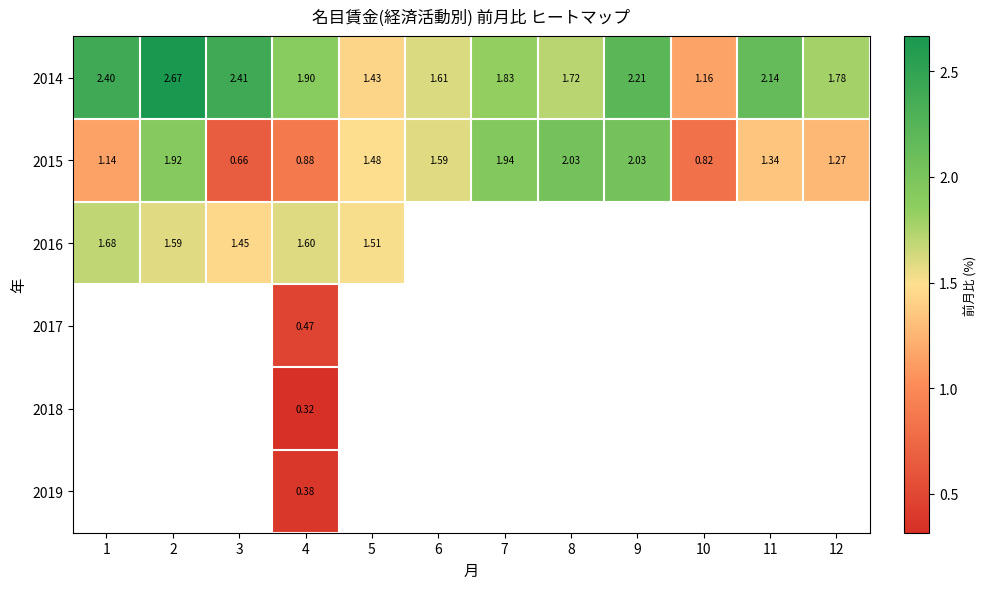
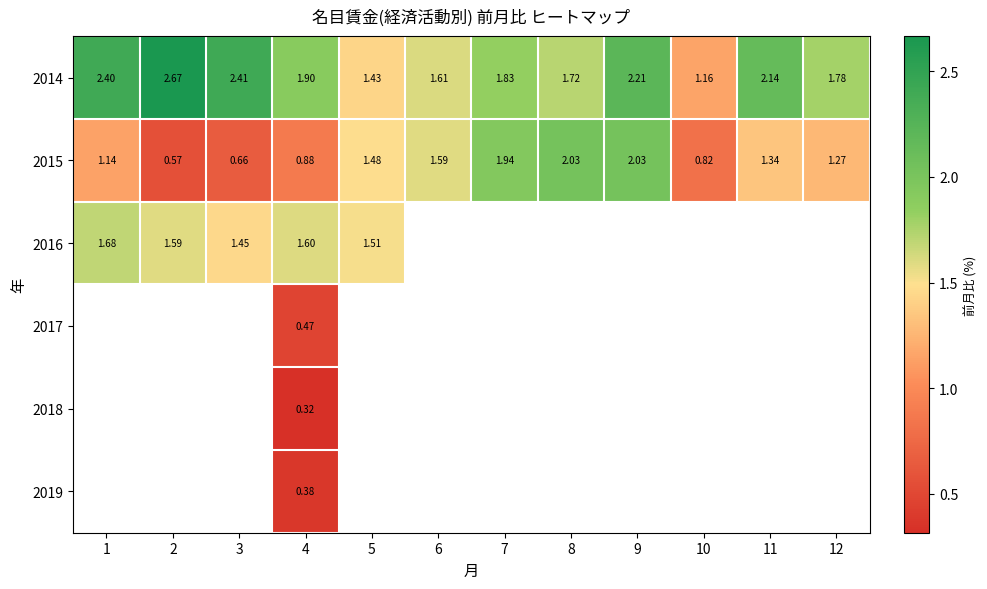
  {
    "2014": {
      "1": 2.40,
      "2": 2.67,
      "3": 2.41,
      "4": 1.90,
      "5": 1.43,
      "6": 1.61,
      "7": 1.83,
      "8": 1.72,
      "9": 2.21,
      "10": 1.16,
      "11": 2.14,
      "12": 1.78
    },
    "2015": {
      "1": 1.14,
-     "2": 1.92,
+     "2": 0.57,
      "3": 0.66,
      "4": 0.88,
      "5": 1.48,
      "6": 1.59,
      "7": 1.94,
      "8": 2.03,
      "9": 2.03,
      "10": 0.82,
      "11": 1.34,
      "12": 1.27
    },
    "2016": {
      "1": 1.68,
      "2": 1.59,
      "3": 1.45,
      "4": 1.60,
      "5": 1.51
    },
    "2017": {
      "4": 0.47
    },
    "2018": {
      "4": 0.32
    },
    "2019": {
      "4": 0.38
    }
  }
